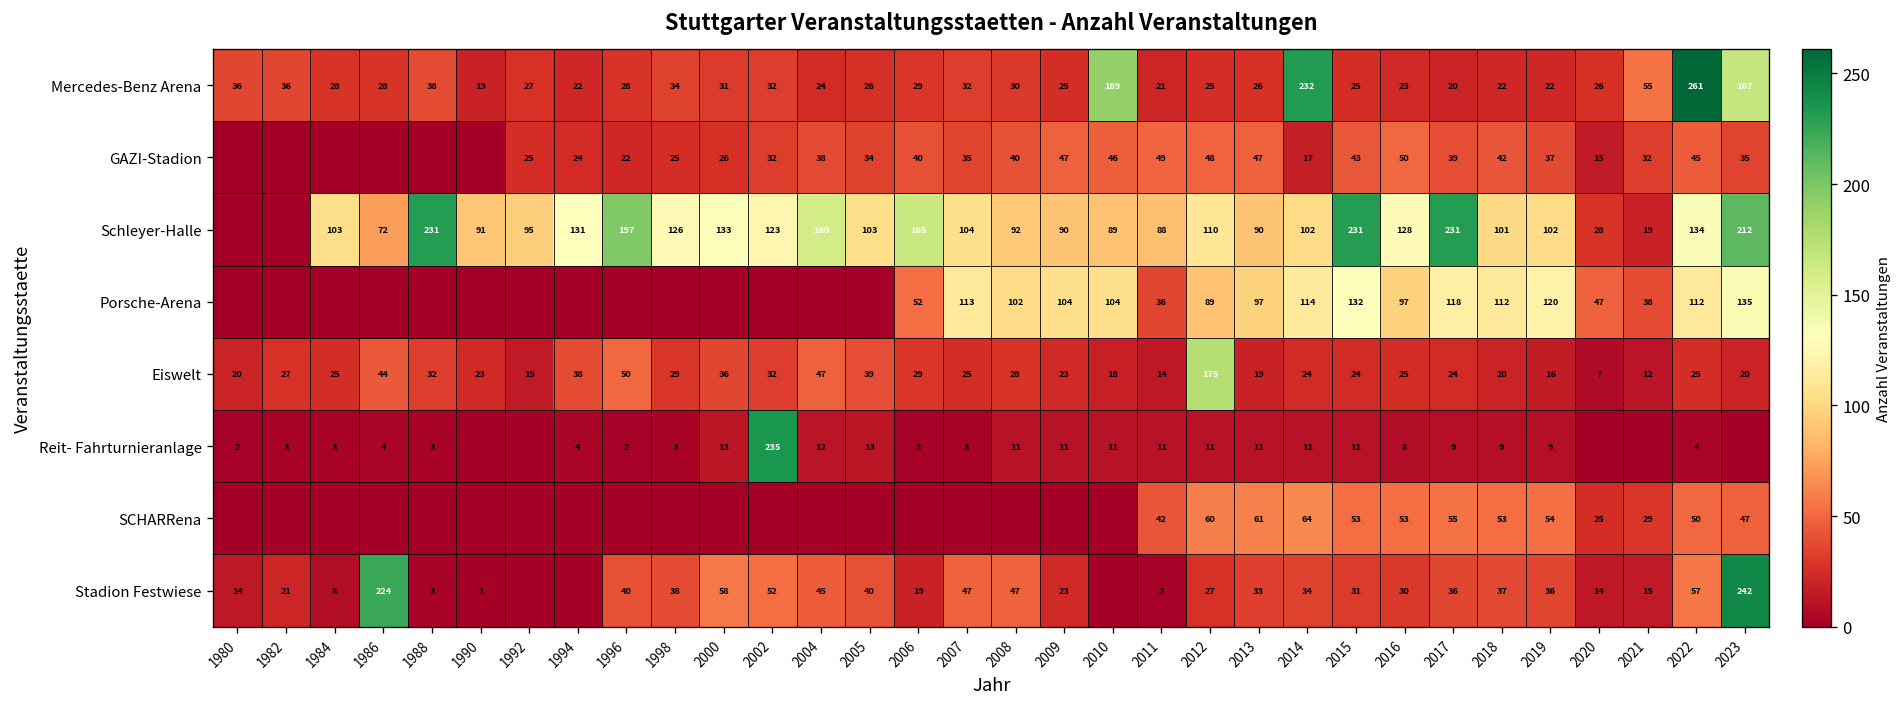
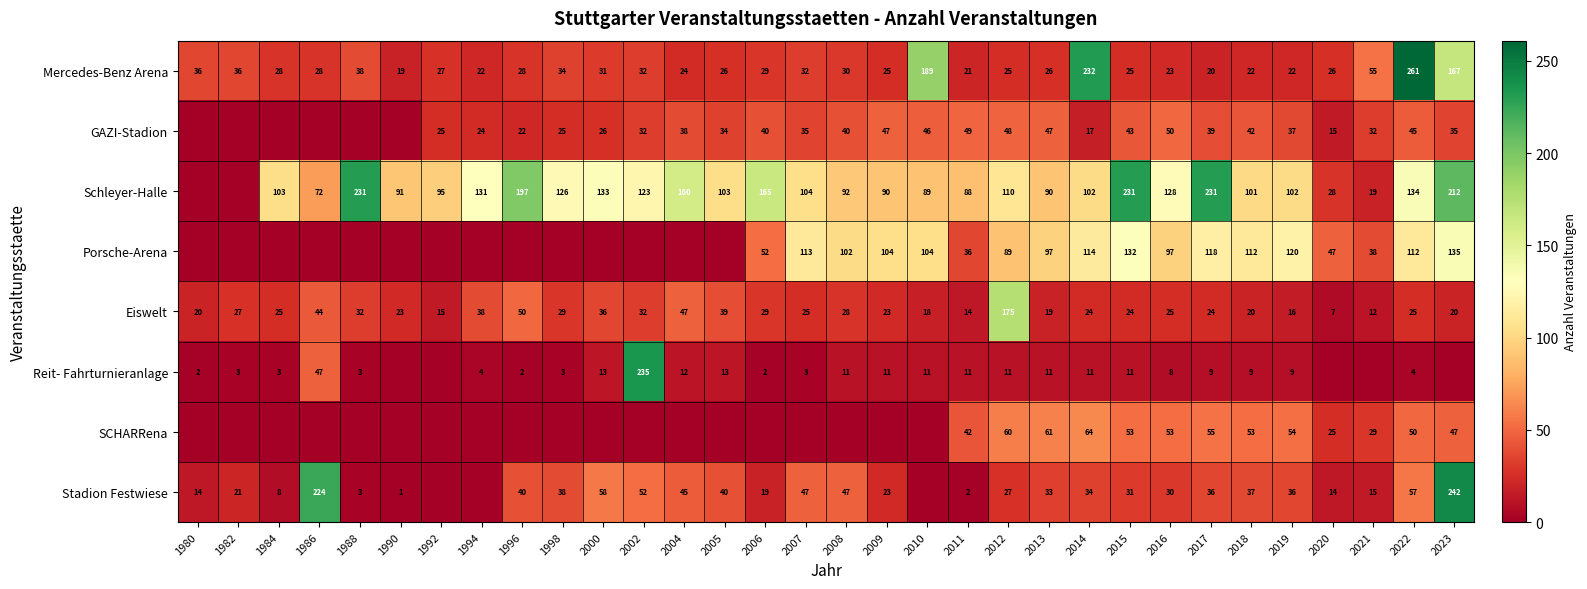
  {
    "Reit- Fahrturnieranlage": {
      "1980": 2,
      "1982": 3,
      "1984": 3,
-     "1986": 4,
+     "1986": 47,
      "1988": 3,
      "1994": 4,
      "1996": 2,
      "1998": 3,
      "2000": 13,
      "2002": 235,
      "2004": 12,
      "2005": 13,
      "2006": 2,
      "2007": 3,
      "2008": 11,
      "2009": 11,
      "2010": 11,
      "2011": 11,
      "2012": 11,
      "2013": 11,
      "2014": 11,
      "2015": 11,
      "2016": 8,
      "2017": 9,
      "2018": 9,
      "2019": 9,
      "2022": 4
    }
  }
